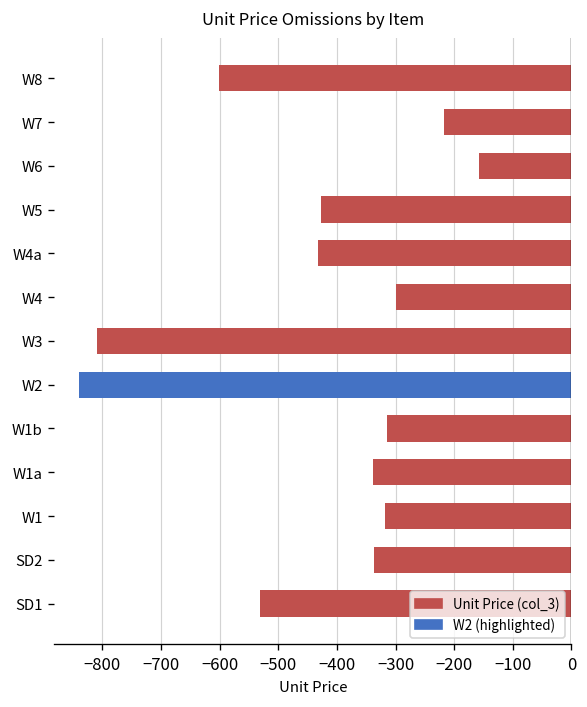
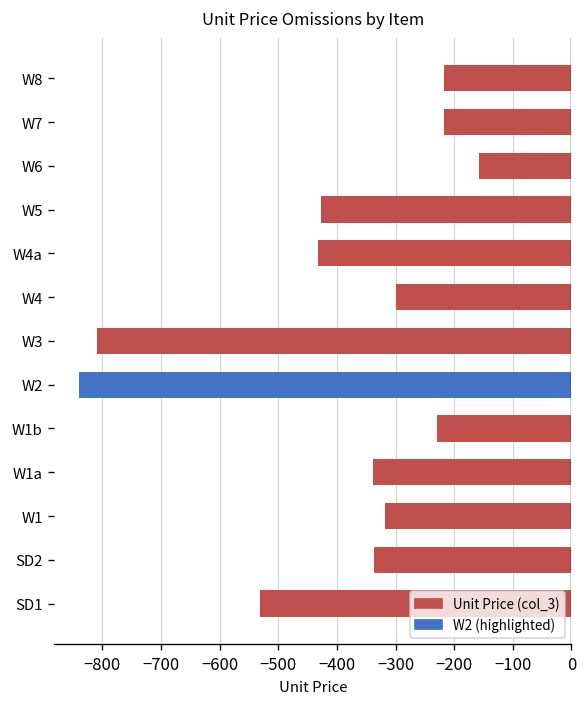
  {
-   "W8": -600,
+   "W8": -220,
    "W7": -220,
    "W6": -160,
    "W5": -430,
    "W4a": -430,
    "W4": -300,
    "W3": -810,
    "W2": -840,
-   "W1b": -320,
+   "W1b": -230,
    "W1a": -340,
    "W1": -320,
    "SD2": -340,
    "SD1": -530
  }
